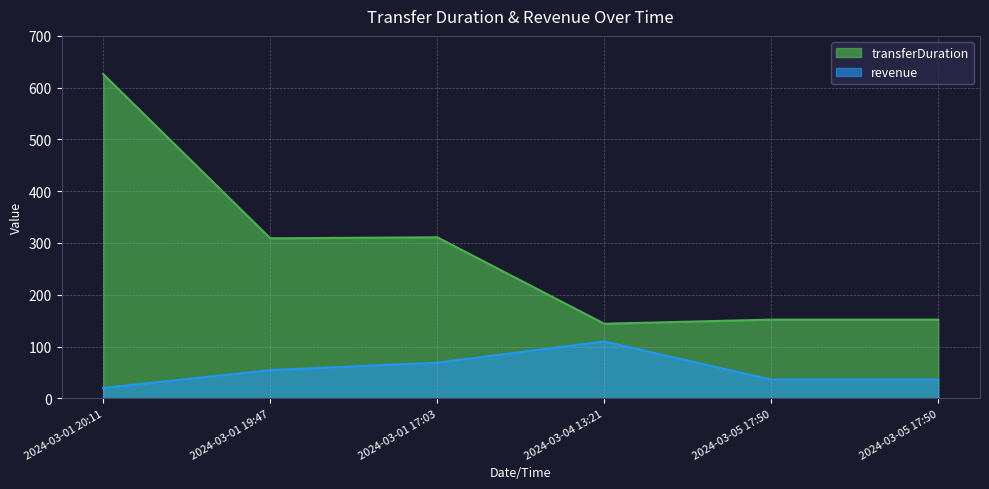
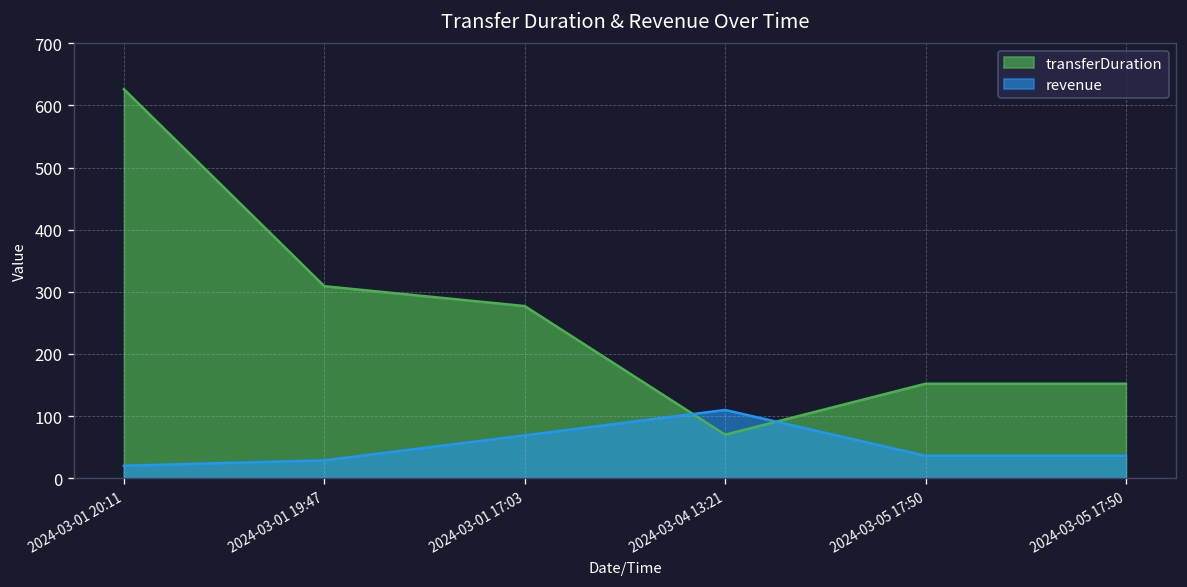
  {
    "transferDuration": {
      "2024-03-01 20:11": 630,
      "2024-03-01 19:47": 310,
-     "2024-03-01 17:03": 310,
-     "2024-03-04 13:21": 140
+     "2024-03-01 17:03": 280,
+     "2024-03-04 13:21": 70
    },
    "revenue": {
      "2024-03-01 20:11": 20,
-     "2024-03-01 19:47": 50,
+     "2024-03-01 19:47": 30,
      "2024-03-01 17:03": 70,
      "2024-03-04 13:21": 110
    }
  }
